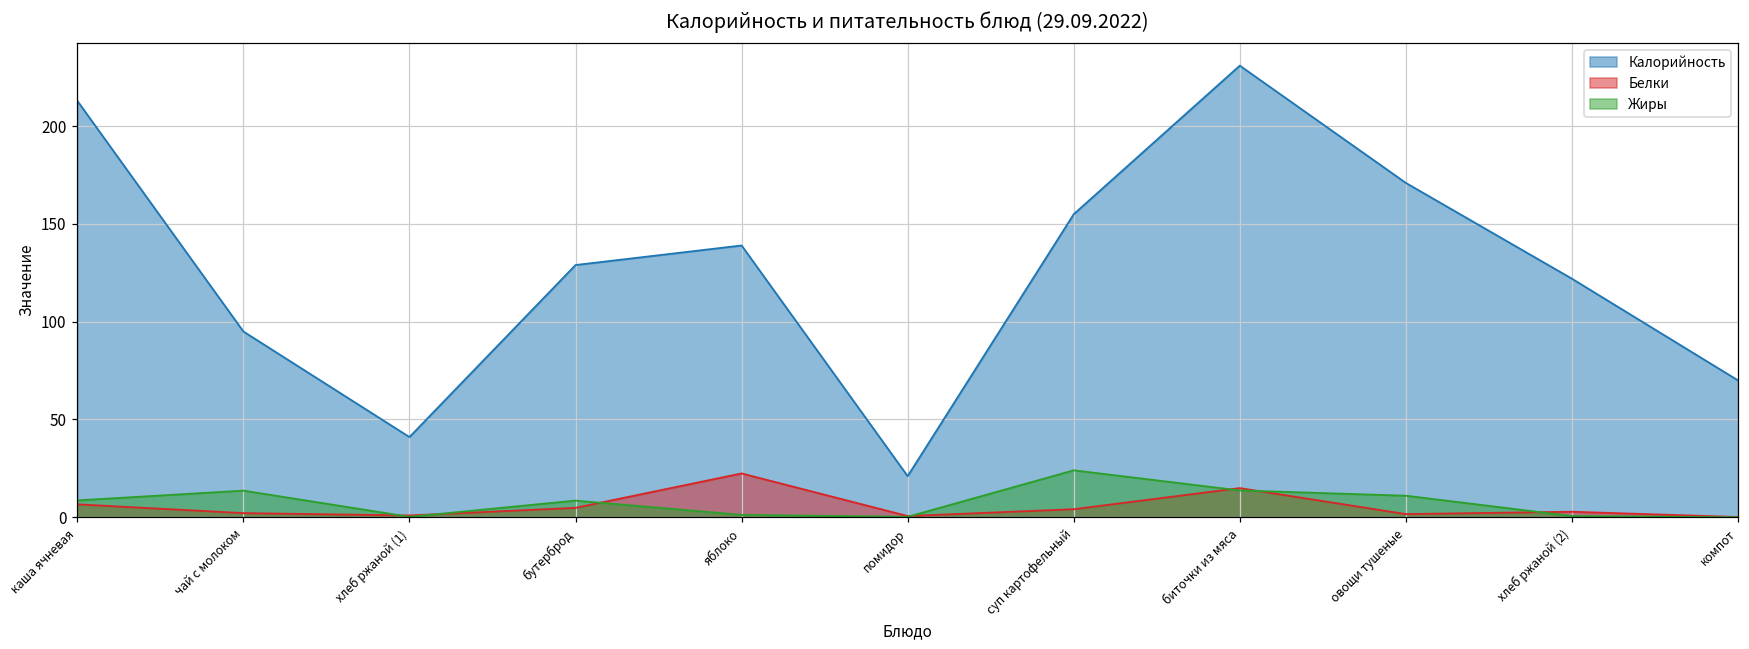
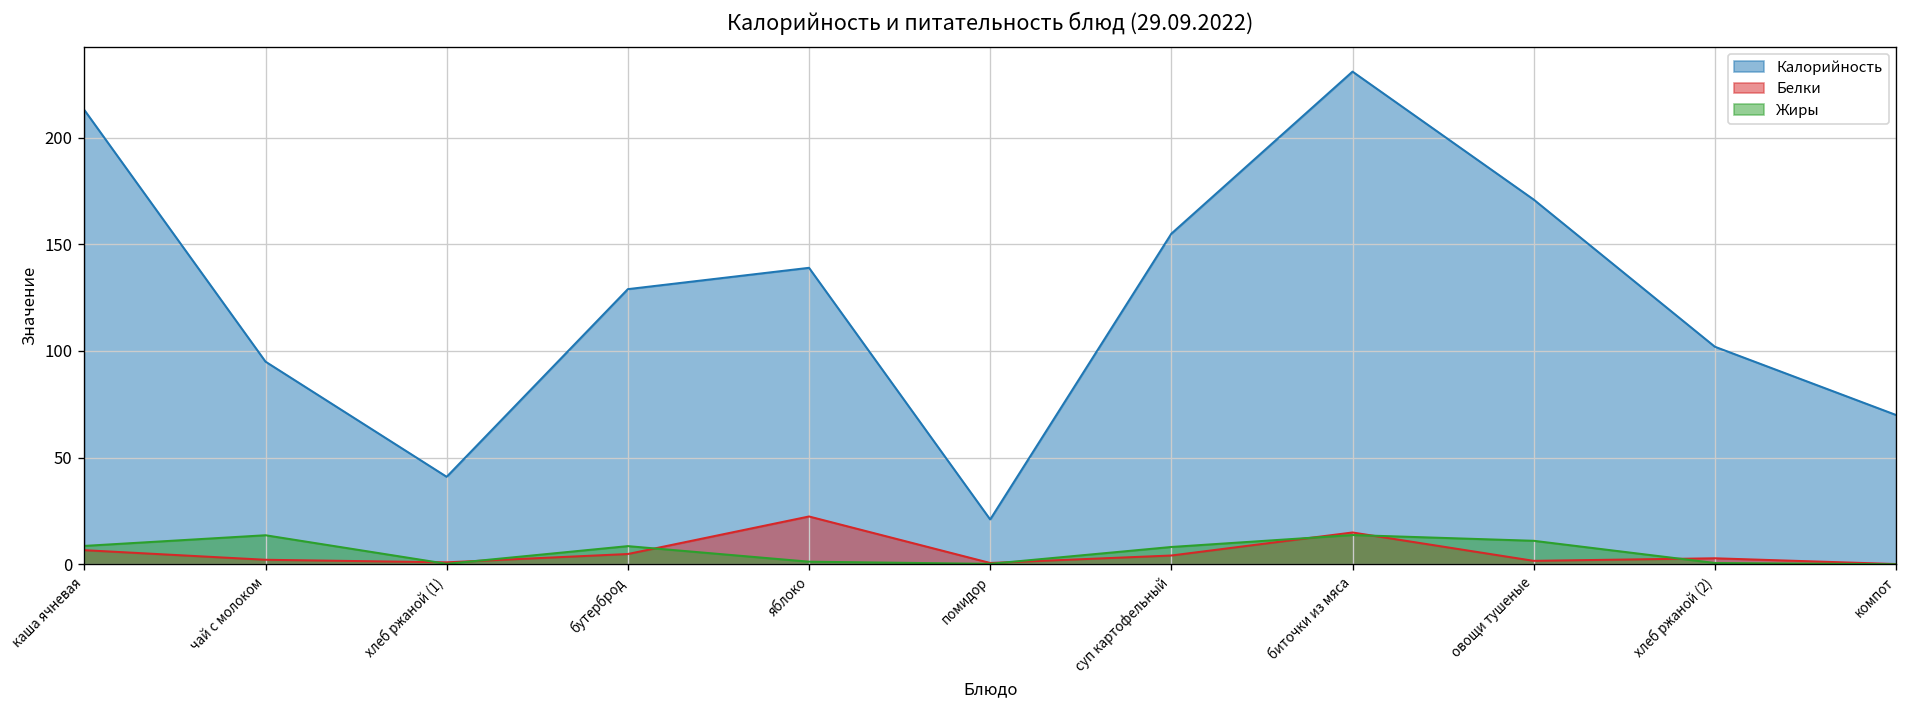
  {
    "Калорийность": {
      "каша ячневая": 213,
      "чай с молоком": 95,
      "хлеб ржаной (1)": 41,
      "бутерброд": 129,
      "яблоко": 139,
      "помидор": 21,
      "суп картофельный": 155,
      "биточки из мяса": 231,
      "овощи тушеные": 171,
-     "хлеб ржаной (2)": 122,
+     "хлеб ржаной (2)": 102,
      "компот": 70
    },
    "Белки": {
      "каша ячневая": 7,
      "чай с молоком": 2,
      "бутерброд": 5,
      "яблоко": 22,
      "суп картофельный": 4,
      "овощи тушеные": 2,
      "хлеб ржаной (2)": 3
    },
    "Жиры": {
      "каша ячневая": 9,
      "чай с молоком": 14,
      "бутерброд": 9,
      "яблоко": 1,
-     "суп картофельный": 24,
+     "суп картофельный": 8,
      "овощи тушеные": 11,
      "хлеб ржаной (2)": 1
    }
  }
